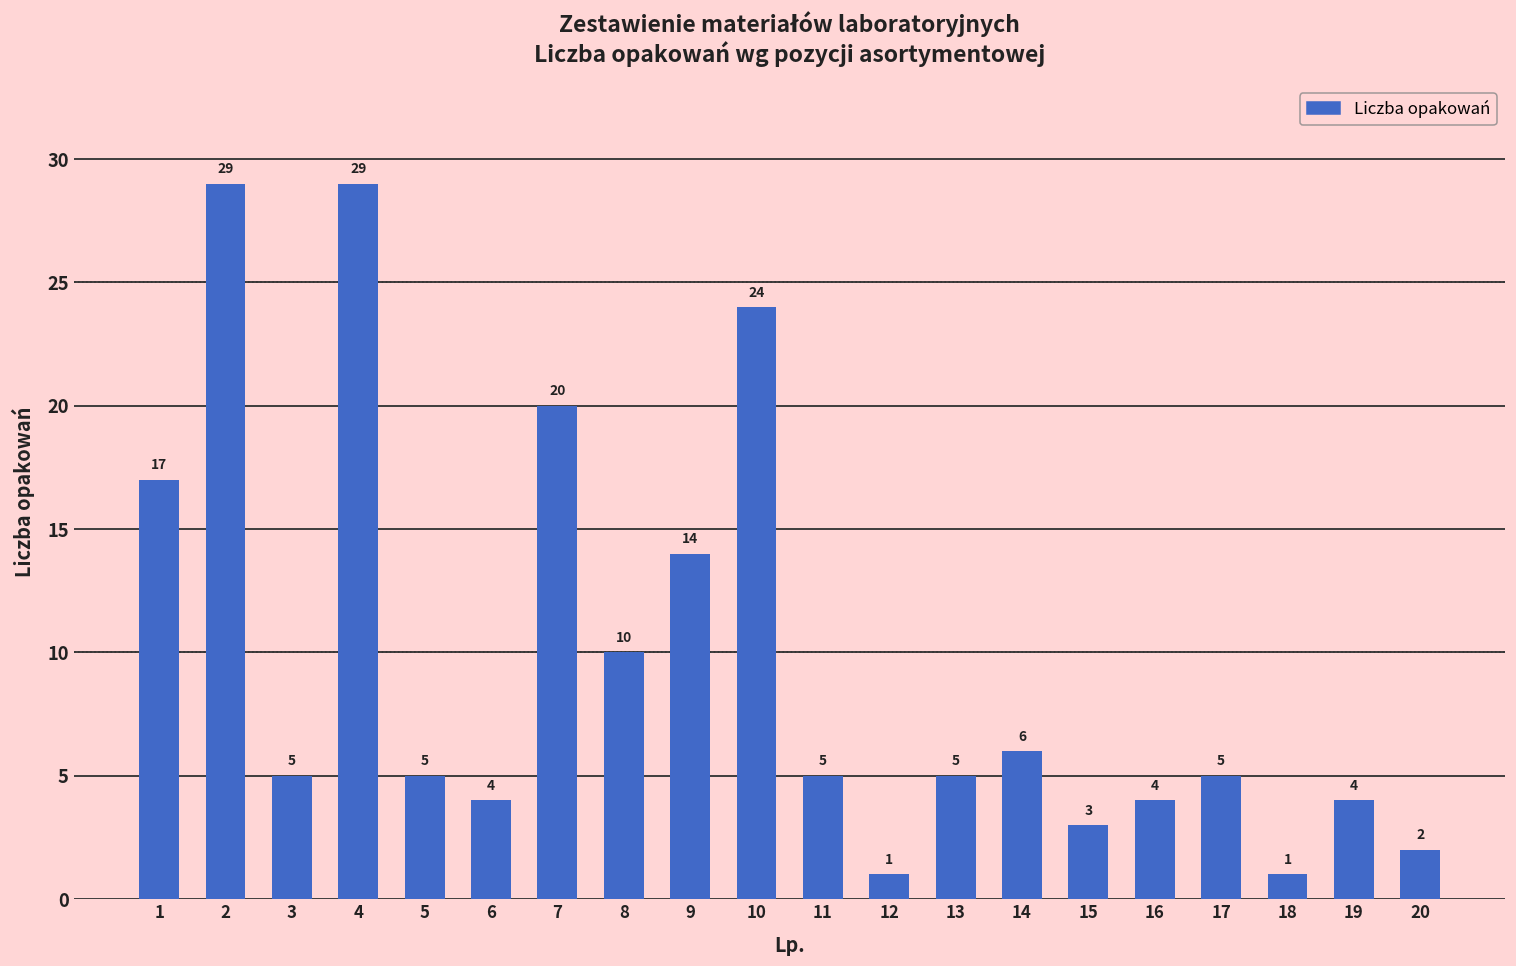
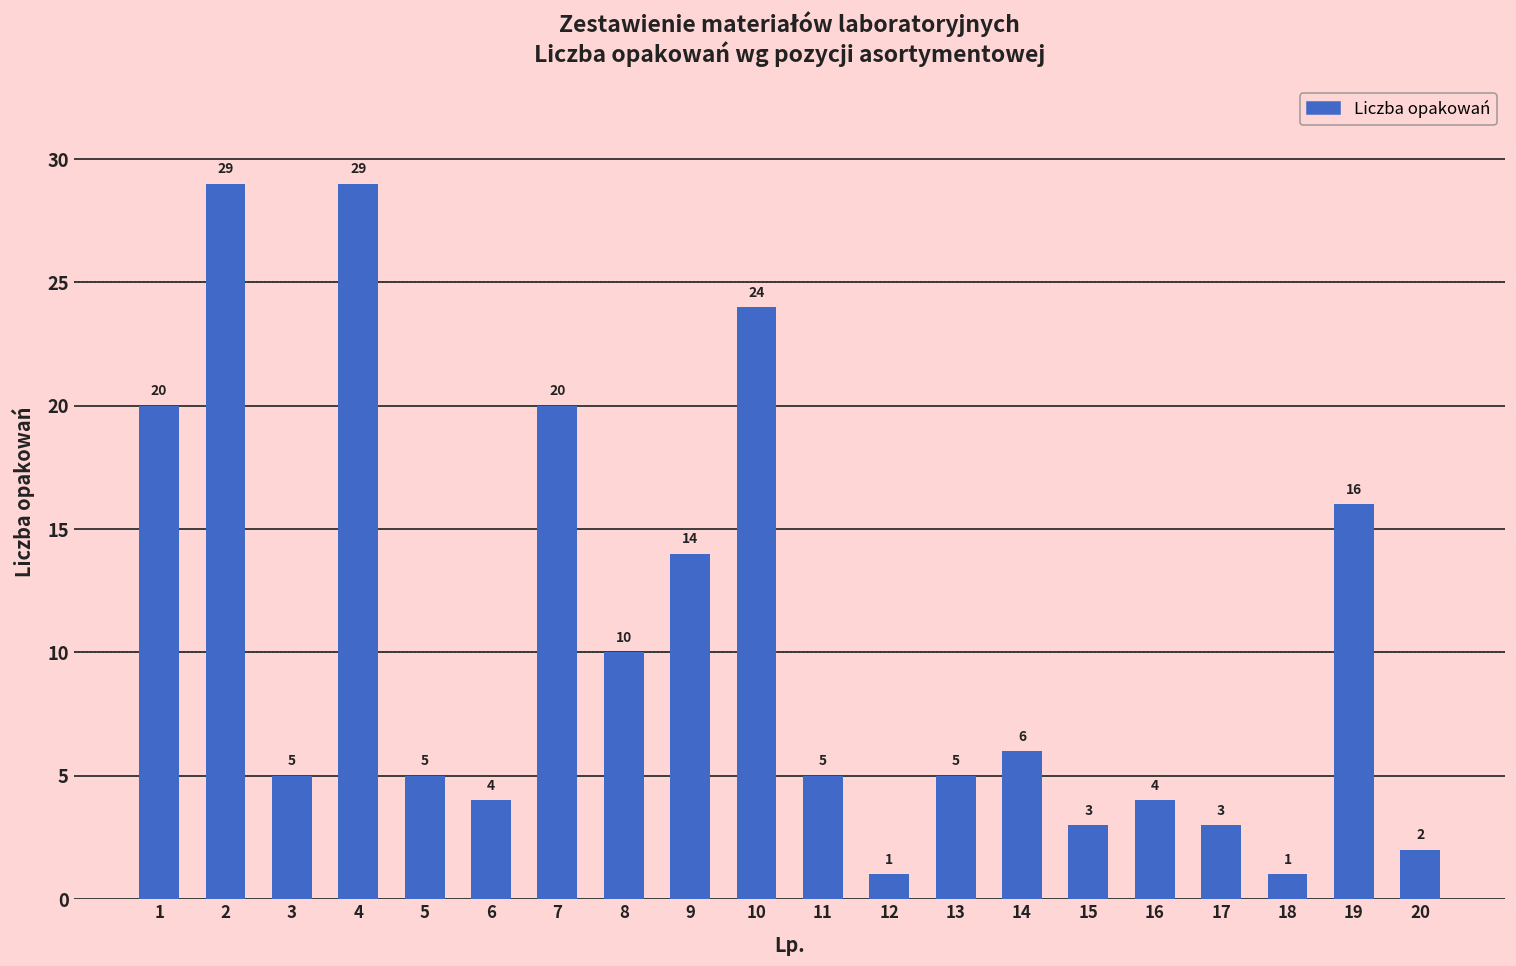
  {
-   "1": 17,
+   "1": 20,
    "2": 29,
    "3": 5,
    "4": 29,
    "5": 5,
    "6": 4,
    "7": 20,
    "8": 10,
    "9": 14,
    "10": 24,
    "11": 5,
    "12": 1,
    "13": 5,
    "14": 6,
    "15": 3,
    "16": 4,
-   "17": 5,
+   "17": 3,
    "18": 1,
-   "19": 4,
+   "19": 16,
    "20": 2
  }
